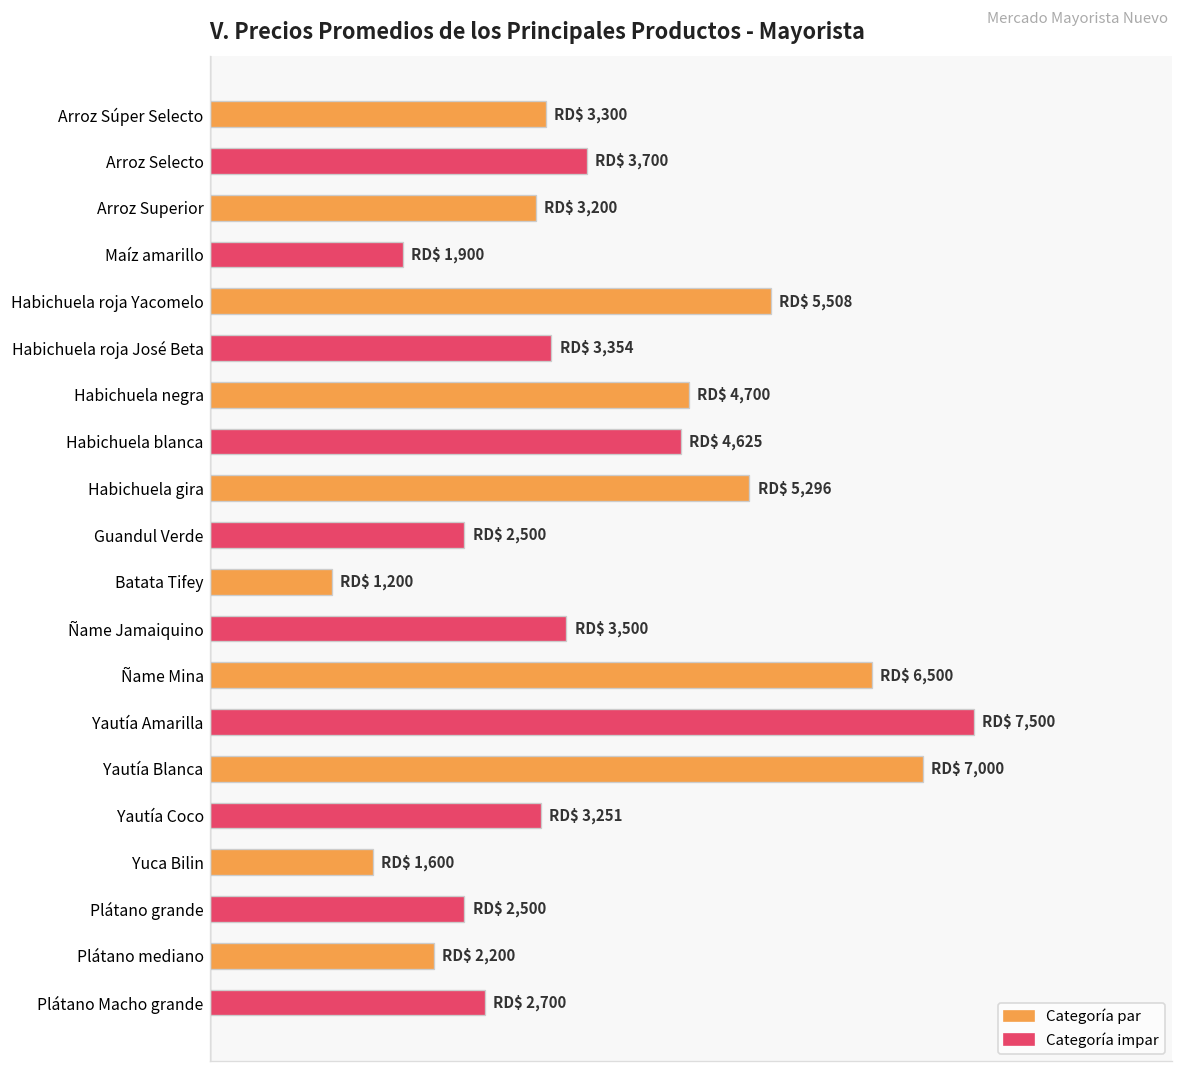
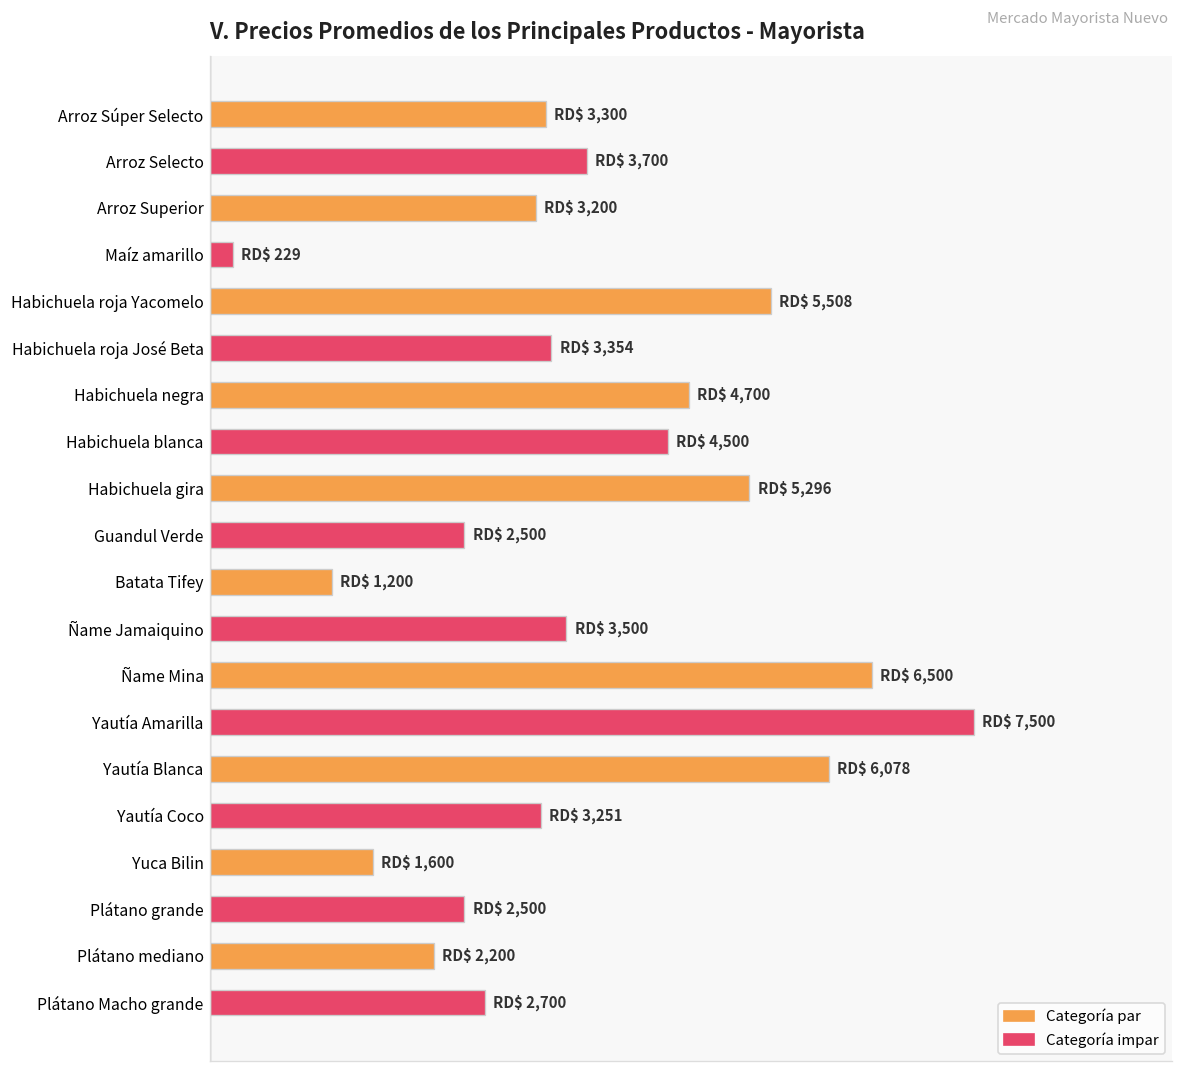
  {
    "Arroz Súper Selecto": "3,300",
    "Arroz Selecto": "3,700",
    "Arroz Superior": "3,200",
-   "Maíz amarillo": "1,900",
+   "Maíz amarillo": "229",
    "Habichuela roja Yacomelo": "5,508",
    "Habichuela roja José Beta": "3,354",
    "Habichuela negra": "4,700",
-   "Habichuela blanca": "4,625",
+   "Habichuela blanca": "4,500",
    "Habichuela gira": "5,296",
    "Guandul Verde": "2,500",
    "Batata Tifey": "1,200",
    "Ñame Jamaiquino": "3,500",
    "Ñame Mina": "6,500",
    "Yautía Amarilla": "7,500",
-   "Yautía Blanca": "7,000",
+   "Yautía Blanca": "6,078",
    "Yautía Coco": "3,251",
    "Yuca Bilin": "1,600",
    "Plátano grande": "2,500",
    "Plátano mediano": "2,200",
    "Plátano Macho grande": "2,700"
  }
